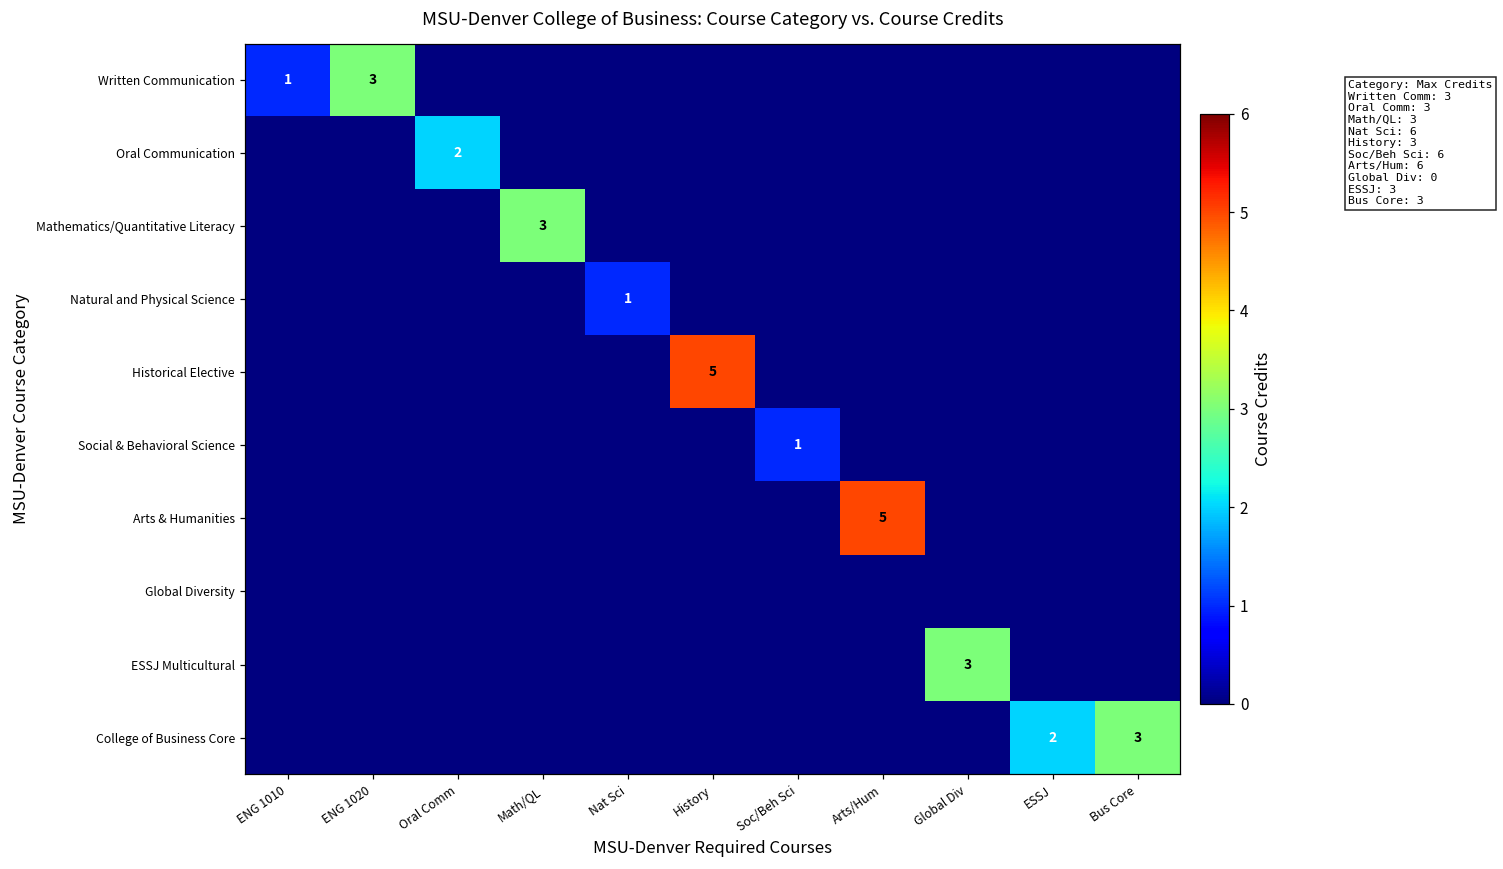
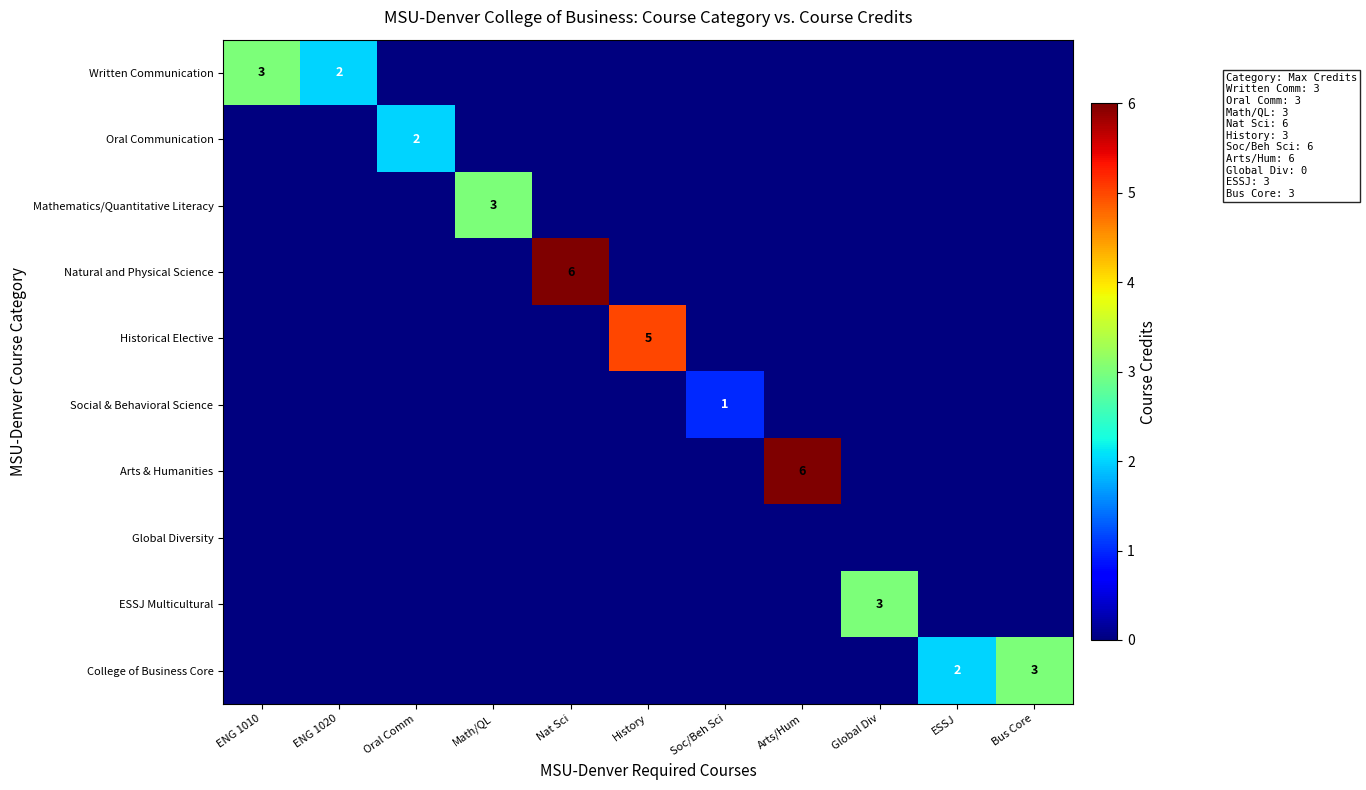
  {
    "Written Communication": {
-     "ENG 1010": 1,
-     "ENG 1020": 3
+     "ENG 1010": 3,
+     "ENG 1020": 2
    },
    "Oral Communication": {
      "Oral Comm": 2
    },
    "Mathematics/Quantitative Literacy": {
      "Math/QL": 3
    },
    "Natural and Physical Science": {
-     "Nat Sci": 1
+     "Nat Sci": 6
    },
    "Historical Elective": {
      "History": 5
    },
    "Social & Behavioral Science": {
      "Soc/Beh Sci": 1
    },
    "Arts & Humanities": {
-     "Arts/Hum": 5
+     "Arts/Hum": 6
    },
    "ESSJ Multicultural": {
      "Global Div": 3
    },
    "College of Business Core": {
      "ESSJ": 2,
      "Bus Core": 3
    }
  }
